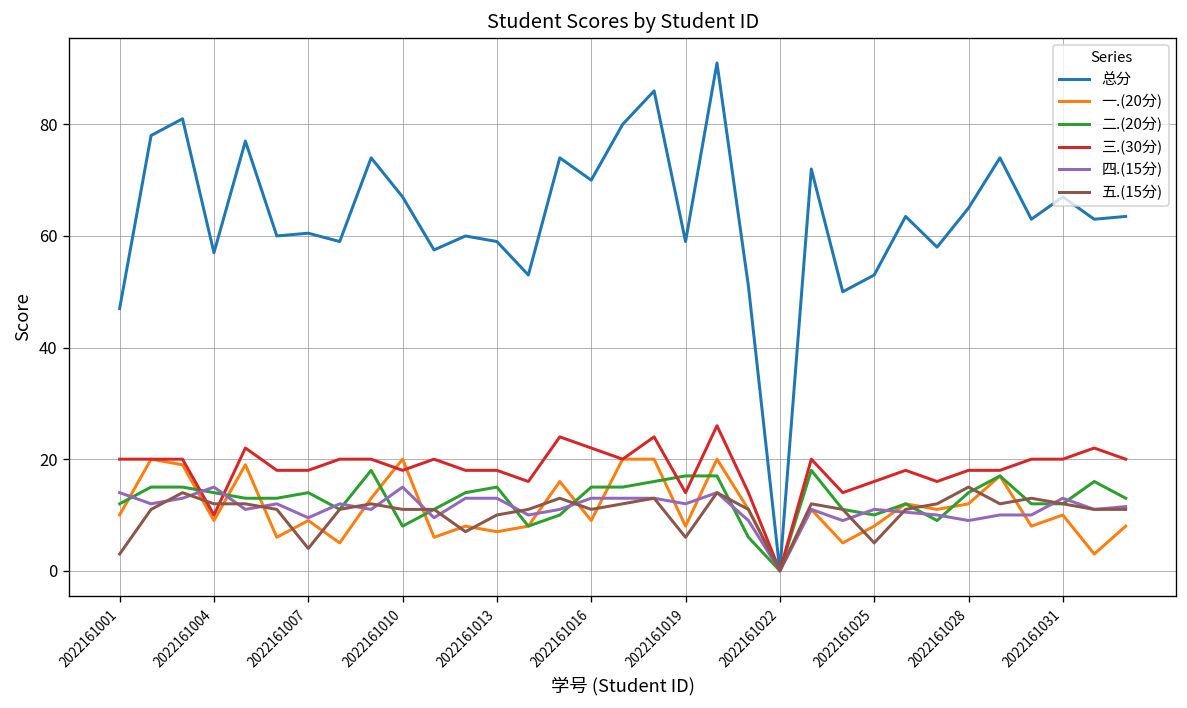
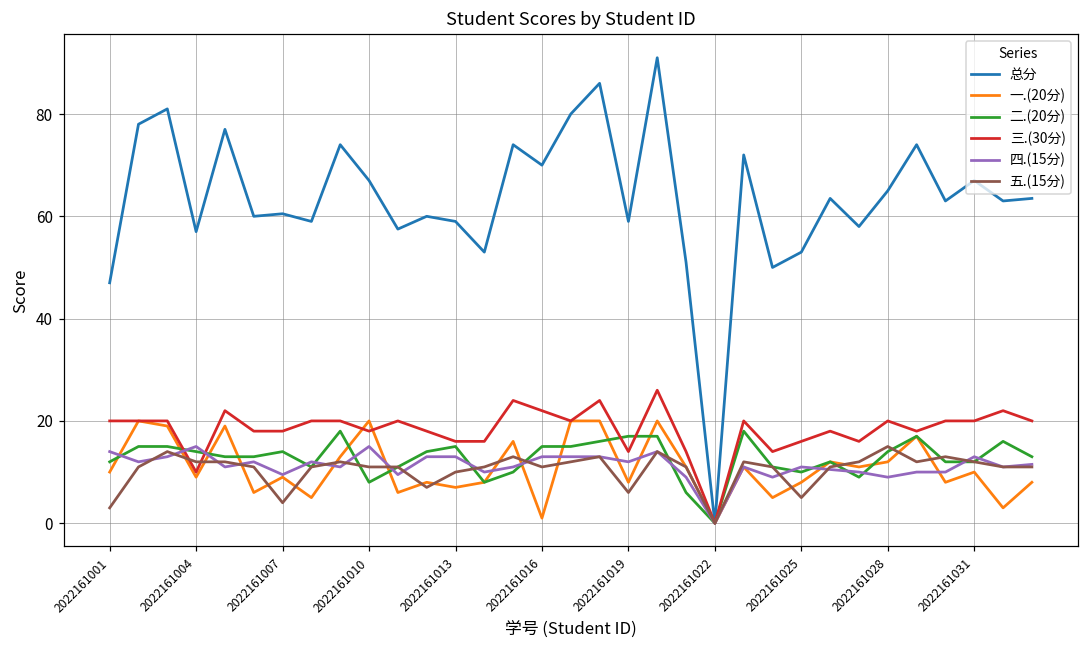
  {
    "总分": {
      "2022161001": 47,
      "2022161004": 57,
      "2022161007": 61,
      "2022161010": 67,
      "2022161013": 59,
      "2022161016": 70,
      "2022161019": 59,
      "2022161025": 53,
      "2022161028": 65
    },
    "一.(20分)": {
      "2022161001": 10,
      "2022161004": 9,
      "2022161010": 20,
      "2022161013": 7,
-     "2022161016": 9,
+     "2022161016": 1,
      "2022161019": 8,
      "2022161025": 8,
      "2022161028": 12,
      "2022161031": 10
    },
    "二.(20分)": {
      "2022161001": 12,
      "2022161004": 14,
      "2022161007": 14,
      "2022161010": 8,
      "2022161013": 15,
      "2022161016": 15,
      "2022161019": 17,
      "2022161025": 10,
      "2022161028": 14
    },
    "三.(30分)": {
      "2022161001": 20,
      "2022161004": 10,
      "2022161007": 18,
      "2022161010": 18,
-     "2022161013": 18,
+     "2022161013": 16,
      "2022161016": 22,
      "2022161019": 14,
      "2022161025": 16,
-     "2022161028": 18,
+     "2022161028": 20,
      "2022161031": 20
    },
    "四.(15分)": {
      "2022161001": 14,
      "2022161004": 15,
      "2022161010": 15,
      "2022161013": 13,
      "2022161016": 13,
      "2022161019": 12,
      "2022161025": 11,
      "2022161028": 9,
      "2022161031": 13
    },
    "五.(15分)": {
      "2022161001": 3,
      "2022161004": 12,
      "2022161007": 4,
      "2022161010": 11,
      "2022161013": 10,
      "2022161016": 11,
      "2022161019": 6,
      "2022161025": 5,
      "2022161028": 15
    }
  }
